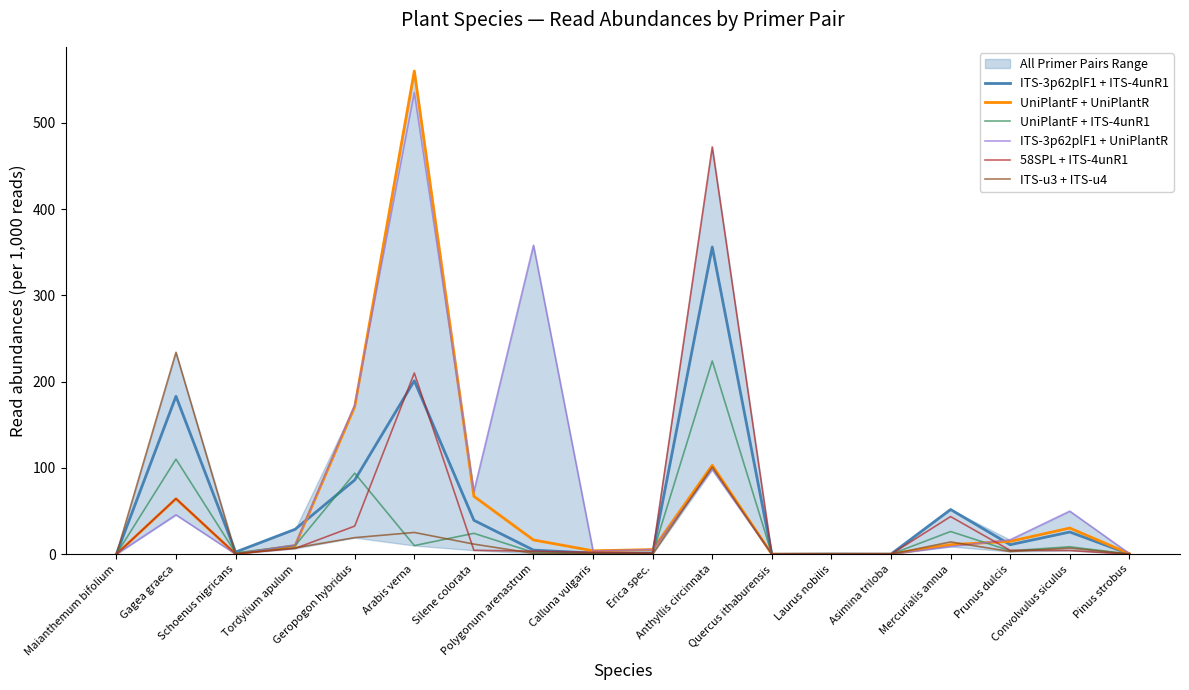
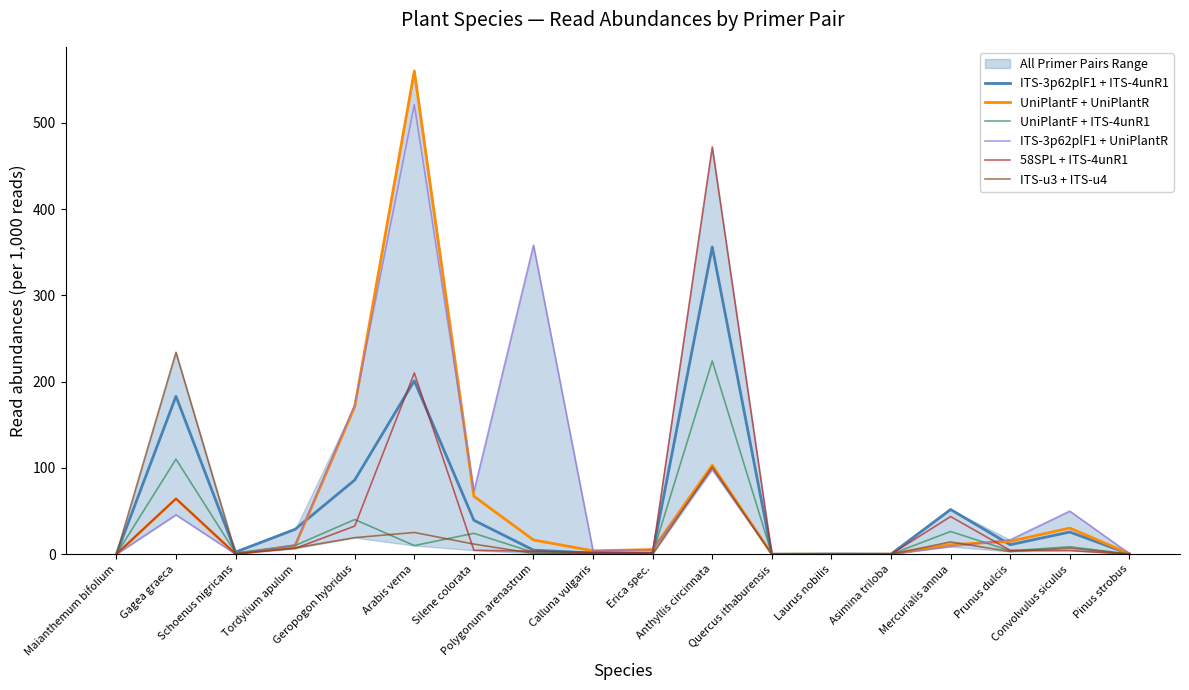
  {
    "UniPlantF + UniPlantR": {
      "Silene colorata": 70,
      "Polygonum arenastrum": 20,
      "Convolvulus siculus": 30
    },
    "UniPlantF + ITS-4unR1": {
      "Gagea graeca": 110,
-     "Geropogon hybridus": 90,
+     "Geropogon hybridus": 40,
      "Arabis verna": 10,
      "Silene colorata": 20,
      "Anthyllis circinnata": 220,
      "Mercurialis annua": 30
    },
    "ITS-3p62plF1 + UniPlantR": {
      "Gagea graeca": 50,
-     "Arabis verna": 540
+     "Arabis verna": 520
    }
  }
